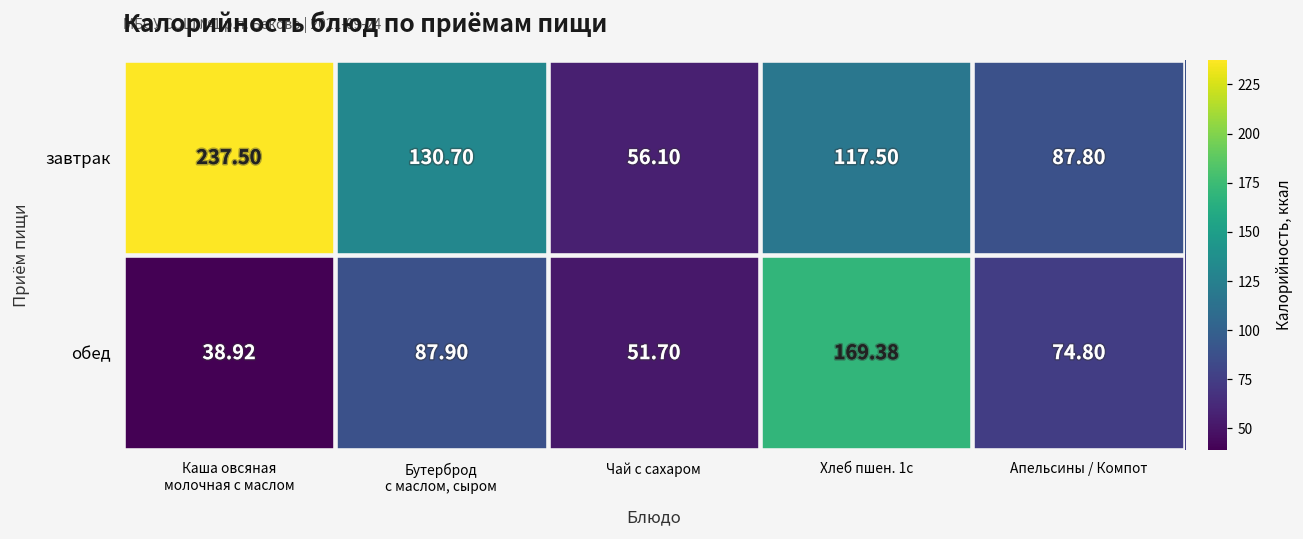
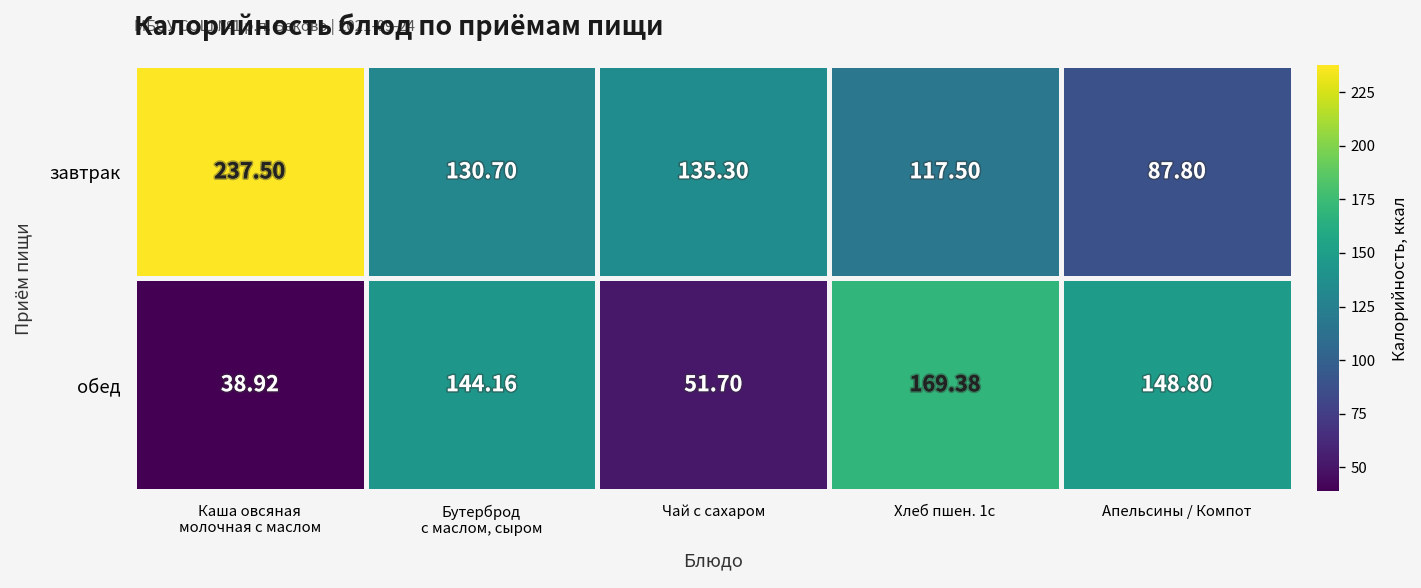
  {
    "завтрак": {
      "Каша овсяная молочная с маслом": 237.50,
      "Бутерброд с маслом, сыром": 130.70,
-     "Чай с сахаром": 56.10,
+     "Чай с сахаром": 135.30,
      "Хлеб пшен. 1с": 117.50,
      "Апельсины / Компот": 87.80
    },
    "обед": {
      "Каша овсяная молочная с маслом": 38.92,
-     "Бутерброд с маслом, сыром": 87.90,
+     "Бутерброд с маслом, сыром": 144.16,
      "Чай с сахаром": 51.70,
      "Хлеб пшен. 1с": 169.38,
-     "Апельсины / Компот": 74.80
+     "Апельсины / Компот": 148.80
    }
  }
